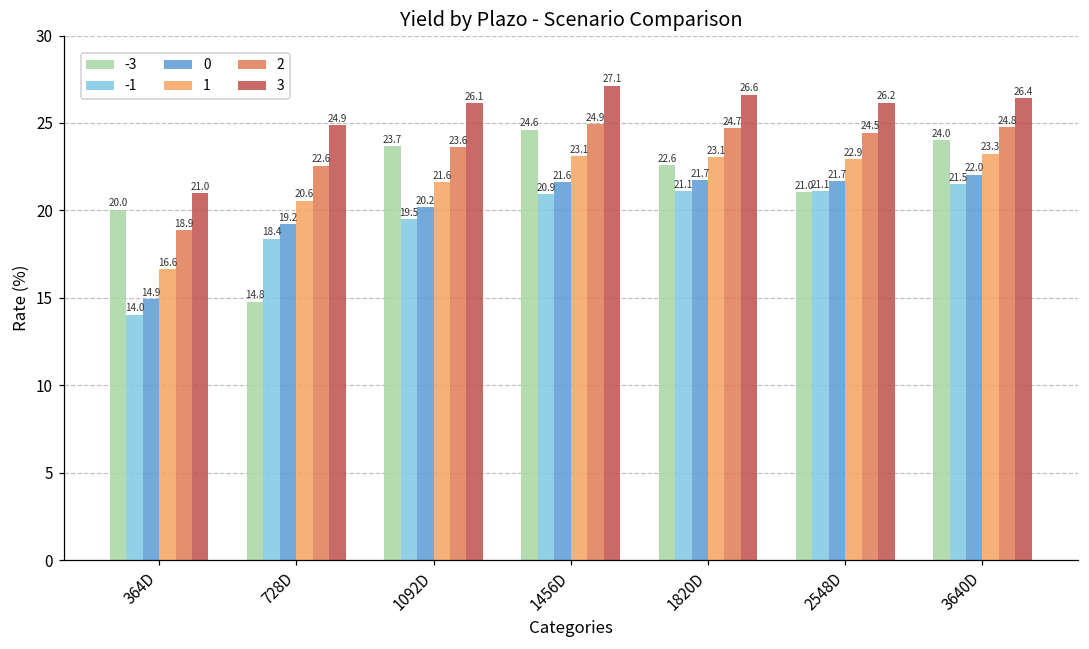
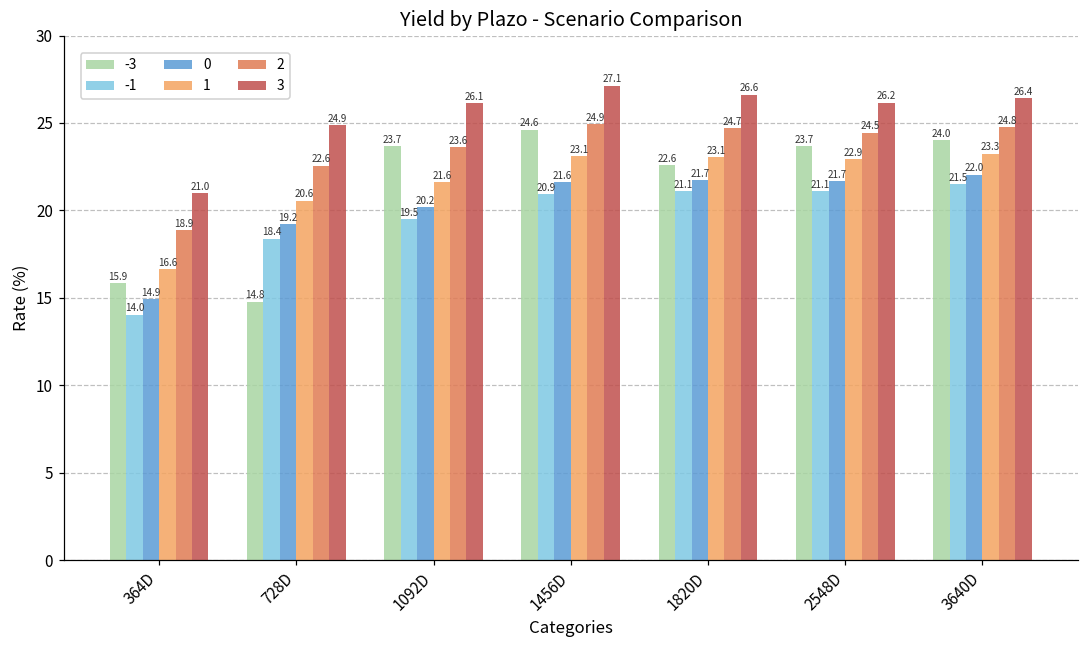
  {
    "-3": {
-     "364D": 20.0,
+     "364D": 15.9,
      "728D": 14.8,
      "1092D": 23.7,
      "1456D": 24.6,
      "1820D": 22.6,
-     "2548D": 21.0,
+     "2548D": 23.7,
      "3640D": 24.0
    }
  }
